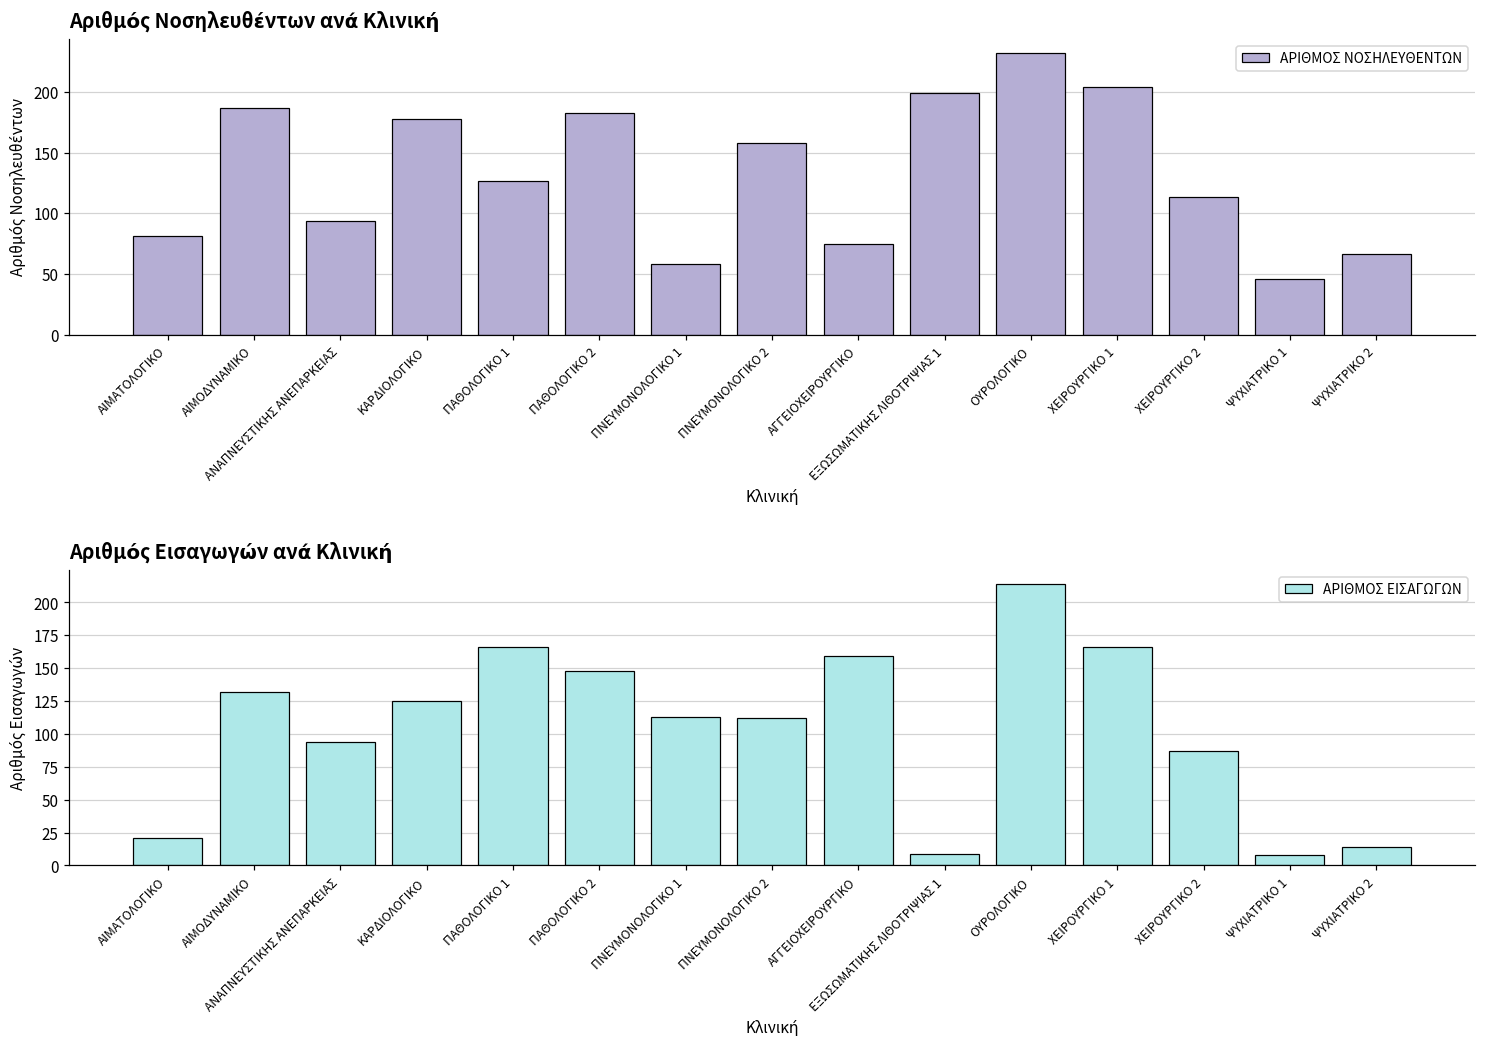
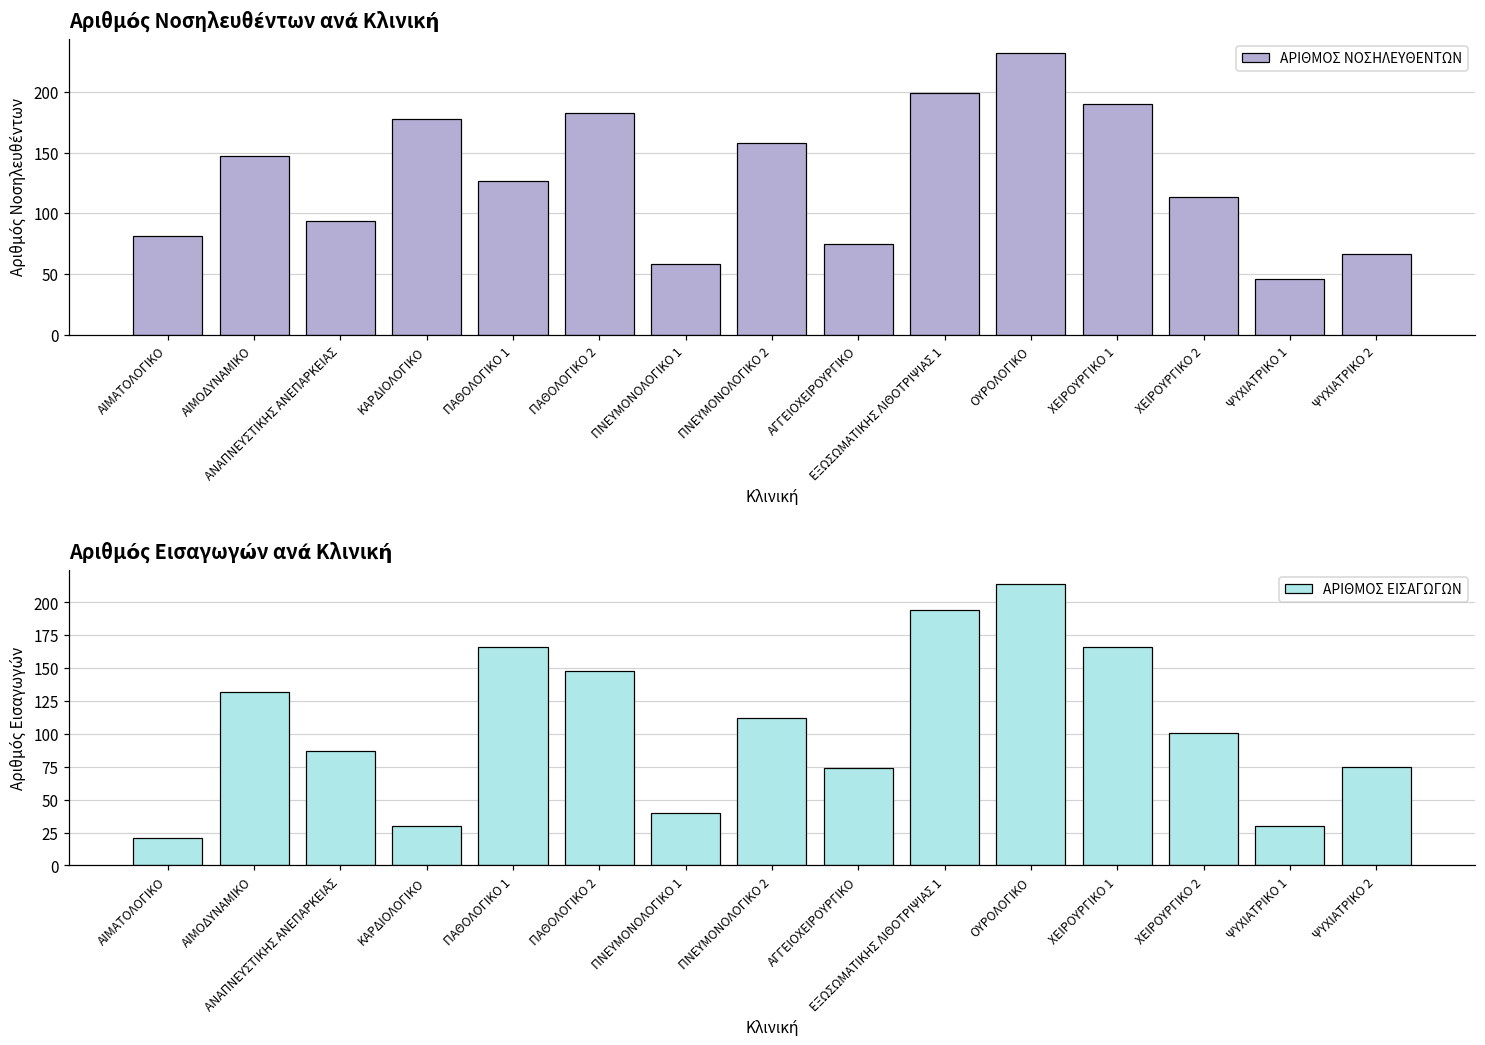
  {
    "Αριθμός Νοσηλευθέντων ανά Κλινική": {
      "ΑΙΜΑΤΟΛΟΓΙΚΟ": 81,
-     "ΑΙΜΟΔΥΝΑΜΙΚΟ": 187,
+     "ΑΙΜΟΔΥΝΑΜΙΚΟ": 147,
      "ΑΝΑΠΝΕΥΣΤΙΚΗΣ ΑΝΕΠΑΡΚΕΙΑΣ": 94,
      "ΚΑΡΔΙΟΛΟΓΙΚΟ": 178,
      "ΠΑΘΟΛΟΓΙΚΟ 1": 127,
      "ΠΑΘΟΛΟΓΙΚΟ 2": 183,
      "ΠΝΕΥΜΟΝΟΛΟΓΙΚΟ 1": 58,
      "ΠΝΕΥΜΟΝΟΛΟΓΙΚΟ 2": 158,
      "ΑΓΓΕΙΟΧΕΙΡΟΥΡΓΙΚΟ": 75,
      "ΕΞΩΣΩΜΑΤΙΚΗΣ ΛΙΘΟΤΡΙΨΙΑΣ 1": 199,
      "ΟΥΡΟΛΟΓΙΚΟ": 232,
-     "ΧΕΙΡΟΥΡΓΙΚΟ 1": 204,
+     "ΧΕΙΡΟΥΡΓΙΚΟ 1": 190,
      "ΧΕΙΡΟΥΡΓΙΚΟ 2": 113,
      "ΨΥΧΙΑΤΡΙΚΟ 1": 46,
      "ΨΥΧΙΑΤΡΙΚΟ 2": 66
    },
    "Αριθμός Εισαγωγών ανά Κλινική": {
      "ΑΙΜΑΤΟΛΟΓΙΚΟ": 21,
      "ΑΙΜΟΔΥΝΑΜΙΚΟ": 132,
-     "ΑΝΑΠΝΕΥΣΤΙΚΗΣ ΑΝΕΠΑΡΚΕΙΑΣ": 94,
-     "ΚΑΡΔΙΟΛΟΓΙΚΟ": 125,
+     "ΑΝΑΠΝΕΥΣΤΙΚΗΣ ΑΝΕΠΑΡΚΕΙΑΣ": 87,
+     "ΚΑΡΔΙΟΛΟΓΙΚΟ": 30,
      "ΠΑΘΟΛΟΓΙΚΟ 1": 166,
      "ΠΑΘΟΛΟΓΙΚΟ 2": 148,
-     "ΠΝΕΥΜΟΝΟΛΟΓΙΚΟ 1": 113,
+     "ΠΝΕΥΜΟΝΟΛΟΓΙΚΟ 1": 40,
      "ΠΝΕΥΜΟΝΟΛΟΓΙΚΟ 2": 112,
-     "ΑΓΓΕΙΟΧΕΙΡΟΥΡΓΙΚΟ": 159,
-     "ΕΞΩΣΩΜΑΤΙΚΗΣ ΛΙΘΟΤΡΙΨΙΑΣ 1": 9,
+     "ΑΓΓΕΙΟΧΕΙΡΟΥΡΓΙΚΟ": 74,
+     "ΕΞΩΣΩΜΑΤΙΚΗΣ ΛΙΘΟΤΡΙΨΙΑΣ 1": 194,
      "ΟΥΡΟΛΟΓΙΚΟ": 214,
      "ΧΕΙΡΟΥΡΓΙΚΟ 1": 166,
-     "ΧΕΙΡΟΥΡΓΙΚΟ 2": 87,
-     "ΨΥΧΙΑΤΡΙΚΟ 1": 8,
-     "ΨΥΧΙΑΤΡΙΚΟ 2": 14
+     "ΧΕΙΡΟΥΡΓΙΚΟ 2": 101,
+     "ΨΥΧΙΑΤΡΙΚΟ 1": 30,
+     "ΨΥΧΙΑΤΡΙΚΟ 2": 75
    }
  }
